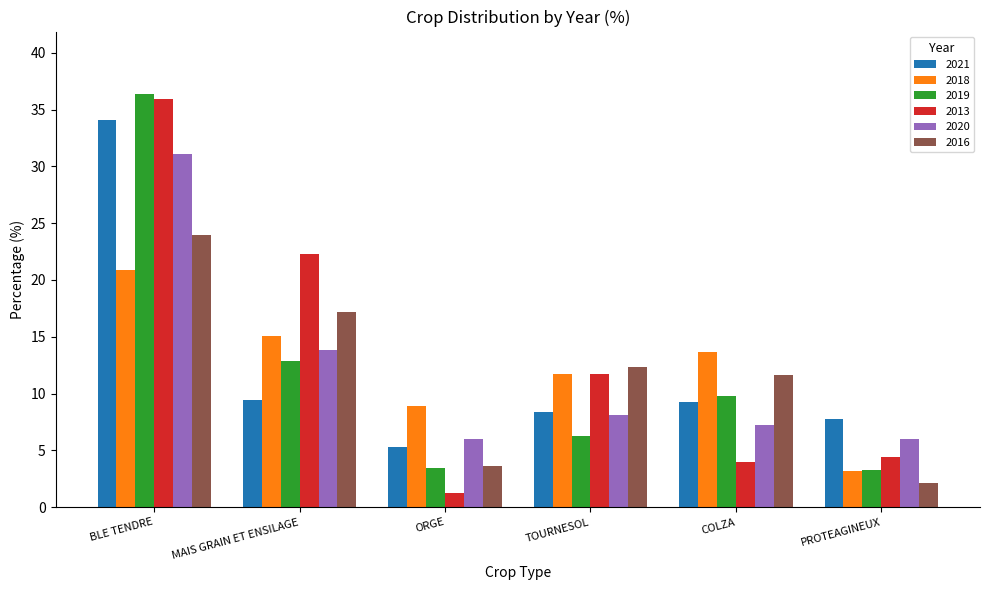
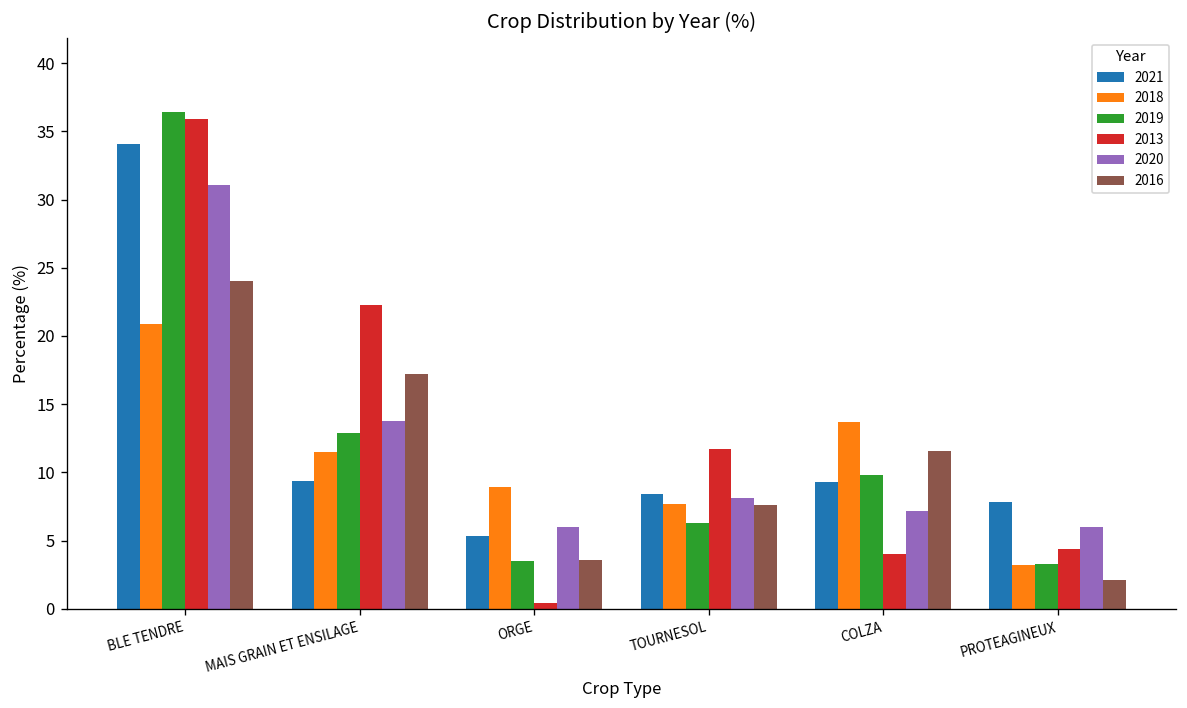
  {
    "2021": {
      "BLE TENDRE": 34.1,
      "MAIS GRAIN ET ENSILAGE": 9.4,
      "ORGE": 5.3,
      "TOURNESOL": 8.4,
      "COLZA": 9.3,
      "PROTEAGINEUX": 7.8
    },
    "2018": {
      "BLE TENDRE": 20.9,
-     "MAIS GRAIN ET ENSILAGE": 15.1,
+     "MAIS GRAIN ET ENSILAGE": 11.5,
      "ORGE": 8.9,
-     "TOURNESOL": 11.7,
+     "TOURNESOL": 7.7,
      "COLZA": 13.7,
      "PROTEAGINEUX": 3.2
    },
    "2019": {
      "BLE TENDRE": 36.4,
      "MAIS GRAIN ET ENSILAGE": 12.9,
      "ORGE": 3.5,
      "TOURNESOL": 6.3,
      "COLZA": 9.8,
      "PROTEAGINEUX": 3.3
    },
    "2013": {
      "BLE TENDRE": 35.9,
      "MAIS GRAIN ET ENSILAGE": 22.3,
-     "ORGE": 1.3,
+     "ORGE": 0.4,
      "TOURNESOL": 11.7,
      "COLZA": 4.0,
      "PROTEAGINEUX": 4.4
    },
    "2020": {
      "BLE TENDRE": 31.1,
      "MAIS GRAIN ET ENSILAGE": 13.8,
      "ORGE": 6.0,
      "TOURNESOL": 8.1,
      "COLZA": 7.2,
      "PROTEAGINEUX": 6.0
    },
    "2016": {
      "BLE TENDRE": 24.0,
      "MAIS GRAIN ET ENSILAGE": 17.2,
      "ORGE": 3.6,
-     "TOURNESOL": 12.3,
+     "TOURNESOL": 7.6,
      "COLZA": 11.6,
      "PROTEAGINEUX": 2.1
    }
  }
